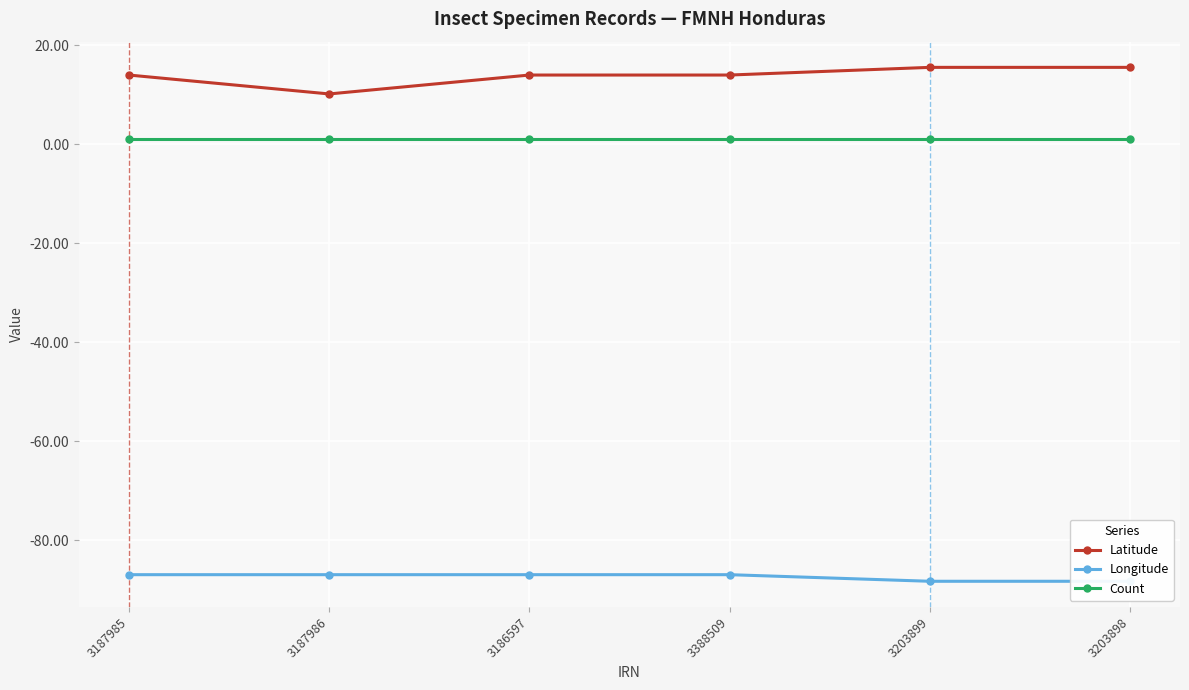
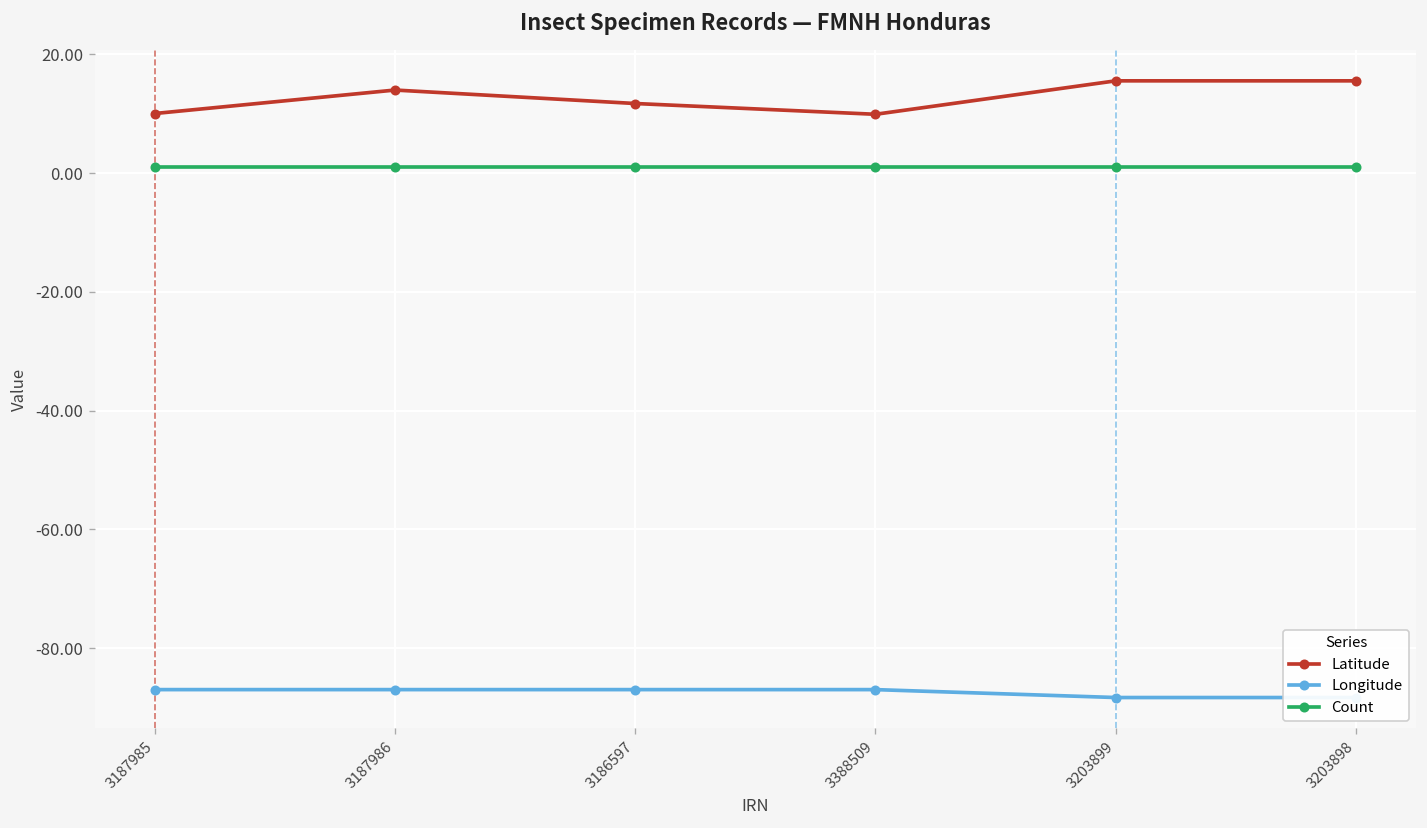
  {
    "Latitude": {
-     "3187985": 14,
-     "3187986": 10,
-     "3186597": 14,
-     "3388509": 14,
+     "3187985": 10,
+     "3187986": 14,
+     "3186597": 12,
+     "3388509": 10,
      "3203899": 16,
      "3203898": 16
    },
    "Longitude": {
      "3187985": -87,
      "3187986": -87,
      "3186597": -87,
      "3388509": -87,
      "3203899": -88
    },
    "Count": {
      "3187985": 1,
      "3187986": 1,
      "3186597": 1,
      "3388509": 1,
      "3203899": 1,
      "3203898": 1
    }
  }
